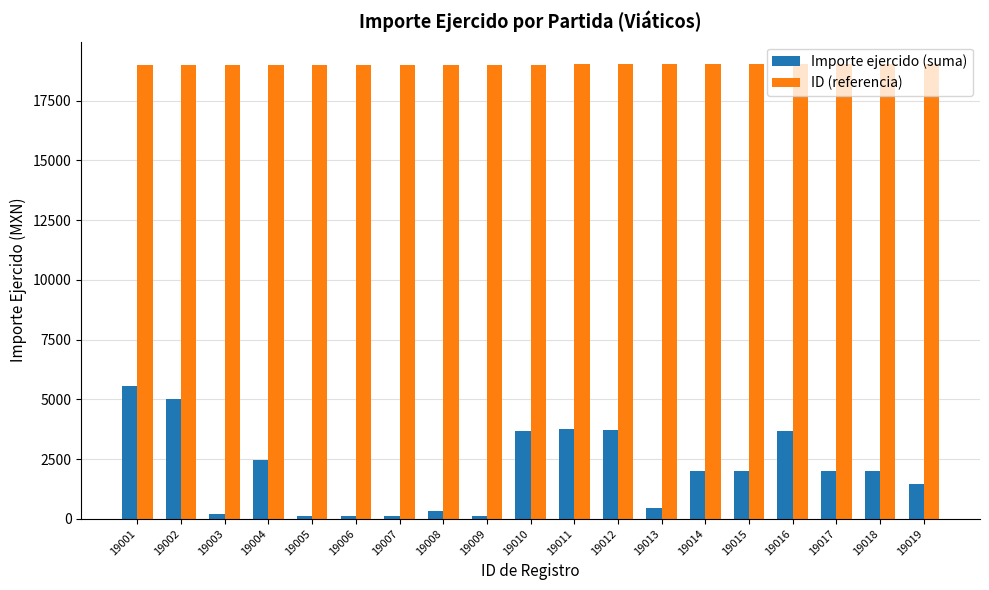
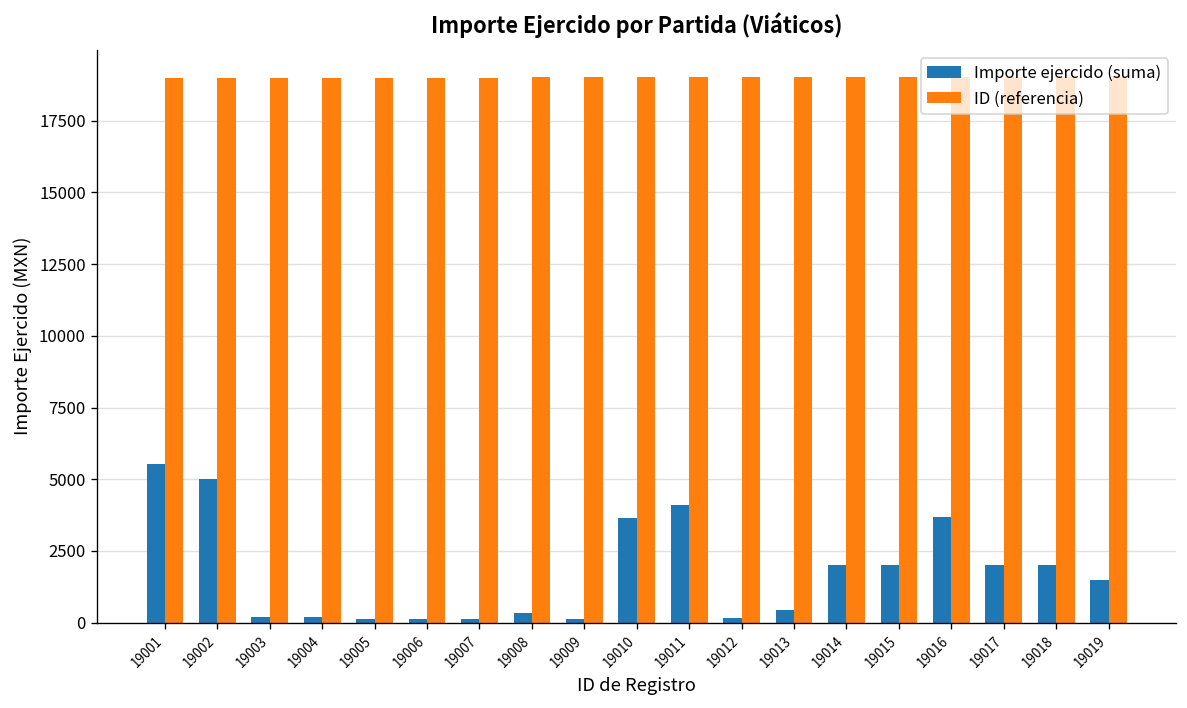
  {
    "Importe ejercido (suma)": {
      "19001": 5500,
      "19002": 5000,
      "19003": 200,
-     "19004": 2500,
+     "19004": 200,
      "19005": 100,
      "19006": 100,
      "19007": 100,
      "19008": 300,
      "19009": 100,
      "19010": 3700,
-     "19011": 3800,
-     "19012": 3700,
+     "19011": 4100,
+     "19012": 200,
      "19013": 500,
      "19014": 2000,
      "19015": 2000,
      "19016": 3700,
      "19017": 2000,
      "19018": 2000,
      "19019": 1500
    },
    "ID (referencia)": {
      "19001": 19000,
      "19002": 19000,
      "19003": 19000,
      "19004": 19000,
      "19005": 19000,
      "19006": 19000,
      "19007": 19000,
      "19008": 19000,
      "19009": 19000,
      "19010": 19000,
      "19011": 19000,
      "19012": 19000,
      "19013": 19000,
      "19014": 19000,
      "19015": 19000
    }
  }
